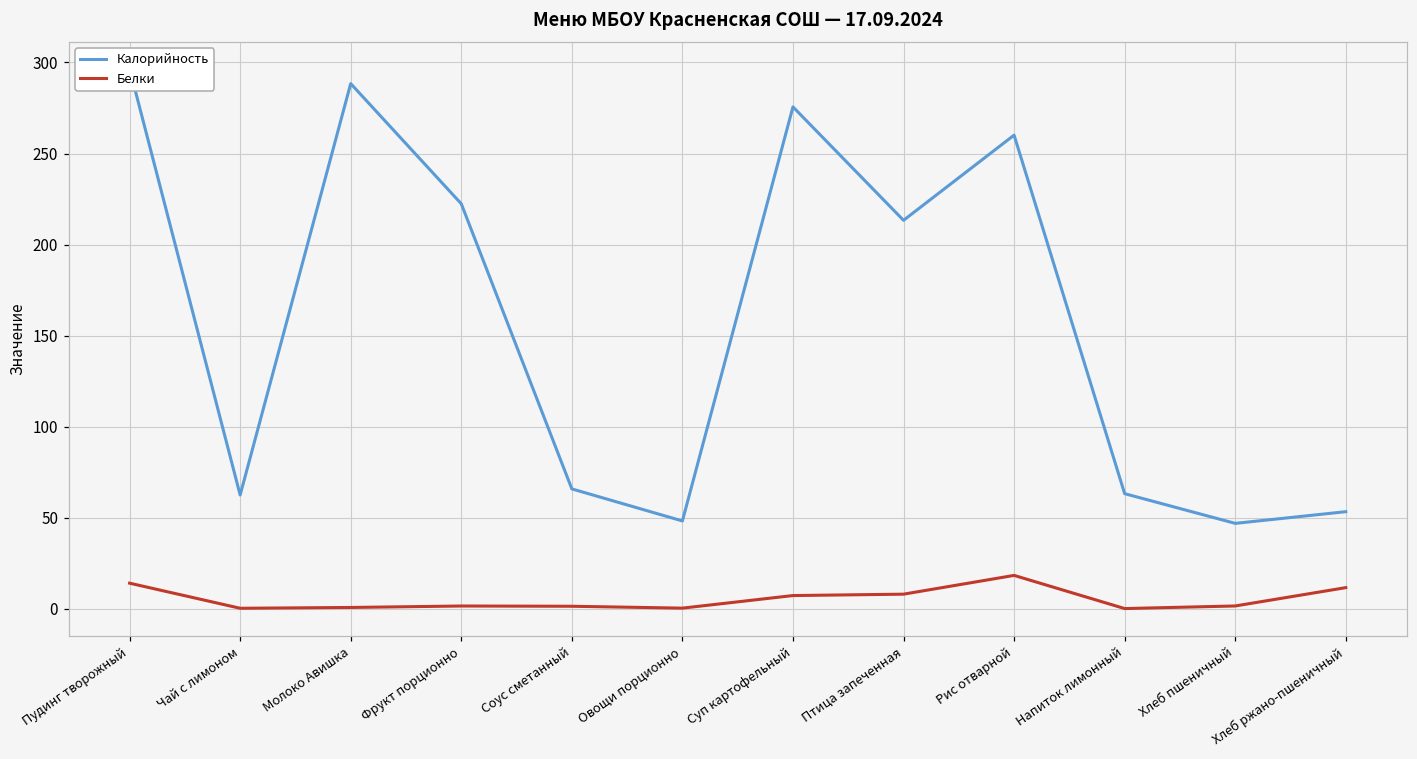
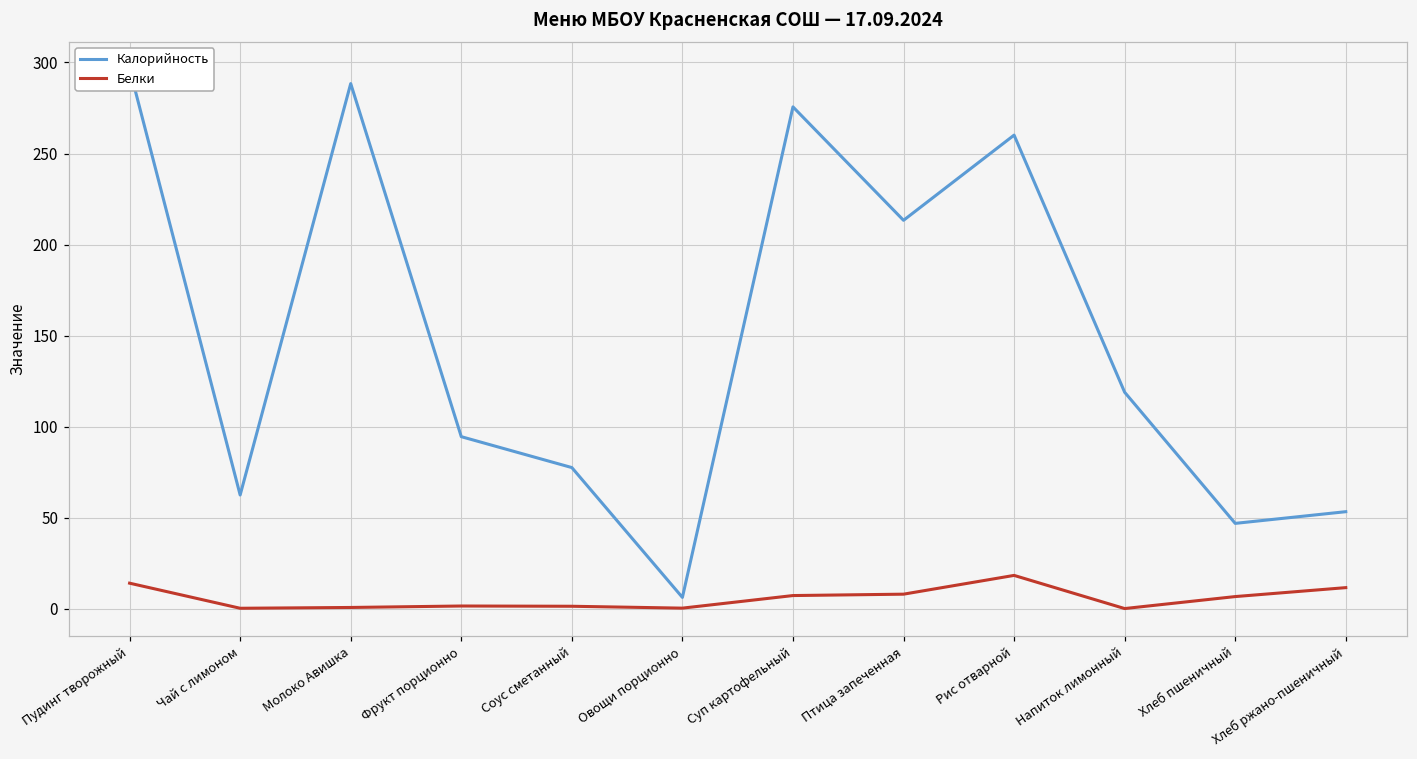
  {
    "Калорийность": {
      "Чай с лимоном": 62,
      "Молоко Авишка": 288,
-     "Фрукт порционно": 222,
-     "Соус сметанный": 66,
-     "Овощи порционно": 48,
+     "Фрукт порционно": 95,
+     "Соус сметанный": 78,
+     "Овощи порционно": 6,
      "Суп картофельный": 276,
      "Птица запеченная": 213,
      "Рис отварной": 260,
-     "Напиток лимонный": 63,
+     "Напиток лимонный": 119,
      "Хлеб пшеничный": 47,
      "Хлеб ржано-пшеничный": 53
    },
    "Белки": {
      "Пудинг творожный": 14,
      "Чай с лимоном": 0,
      "Молоко Авишка": 1,
      "Фрукт порционно": 2,
      "Соус сметанный": 1,
      "Овощи порционно": 0,
      "Суп картофельный": 7,
      "Птица запеченная": 8,
      "Рис отварной": 18,
      "Напиток лимонный": 0,
-     "Хлеб пшеничный": 2,
+     "Хлеб пшеничный": 7,
      "Хлеб ржано-пшеничный": 12
    }
  }
